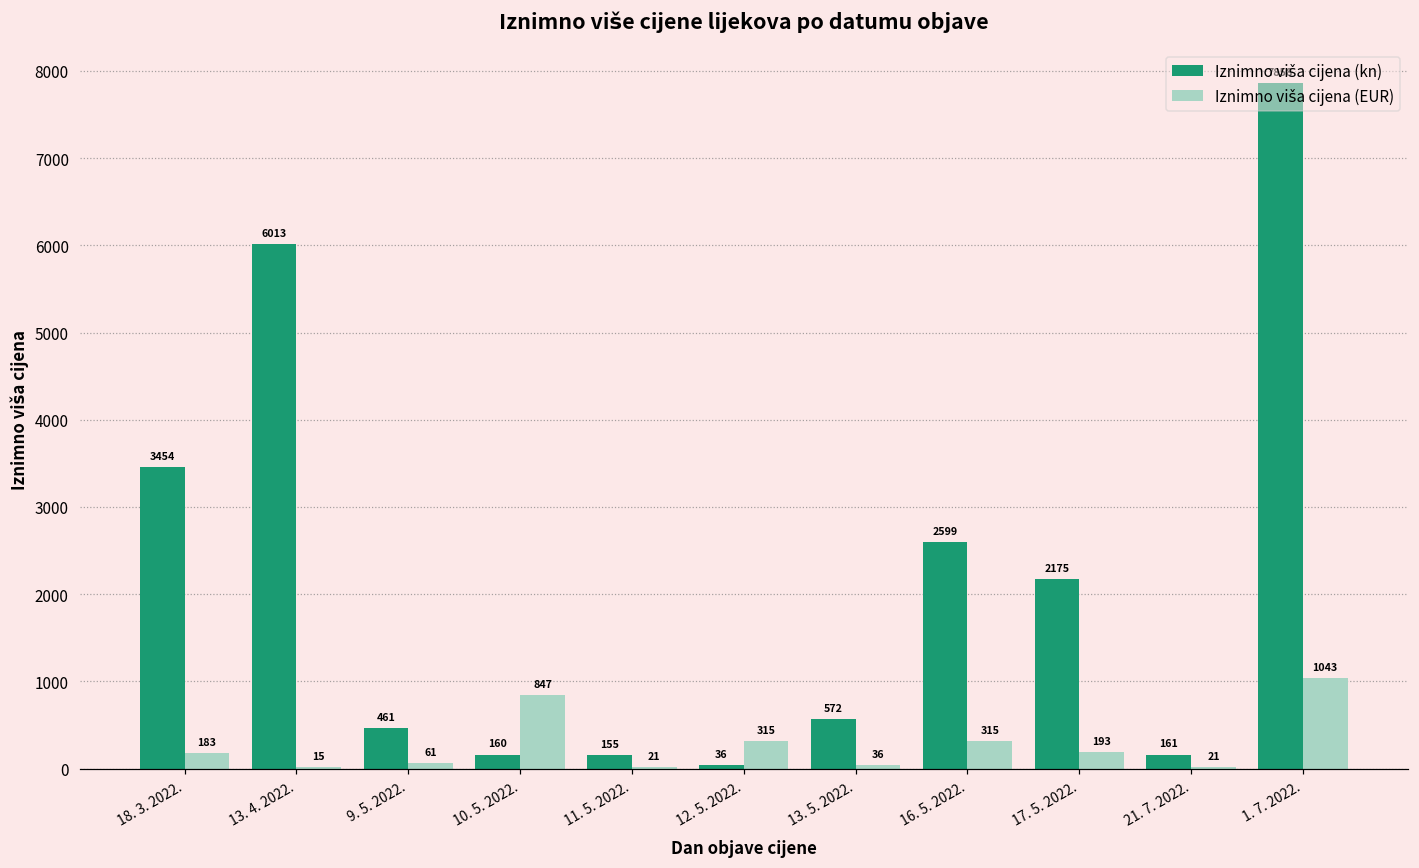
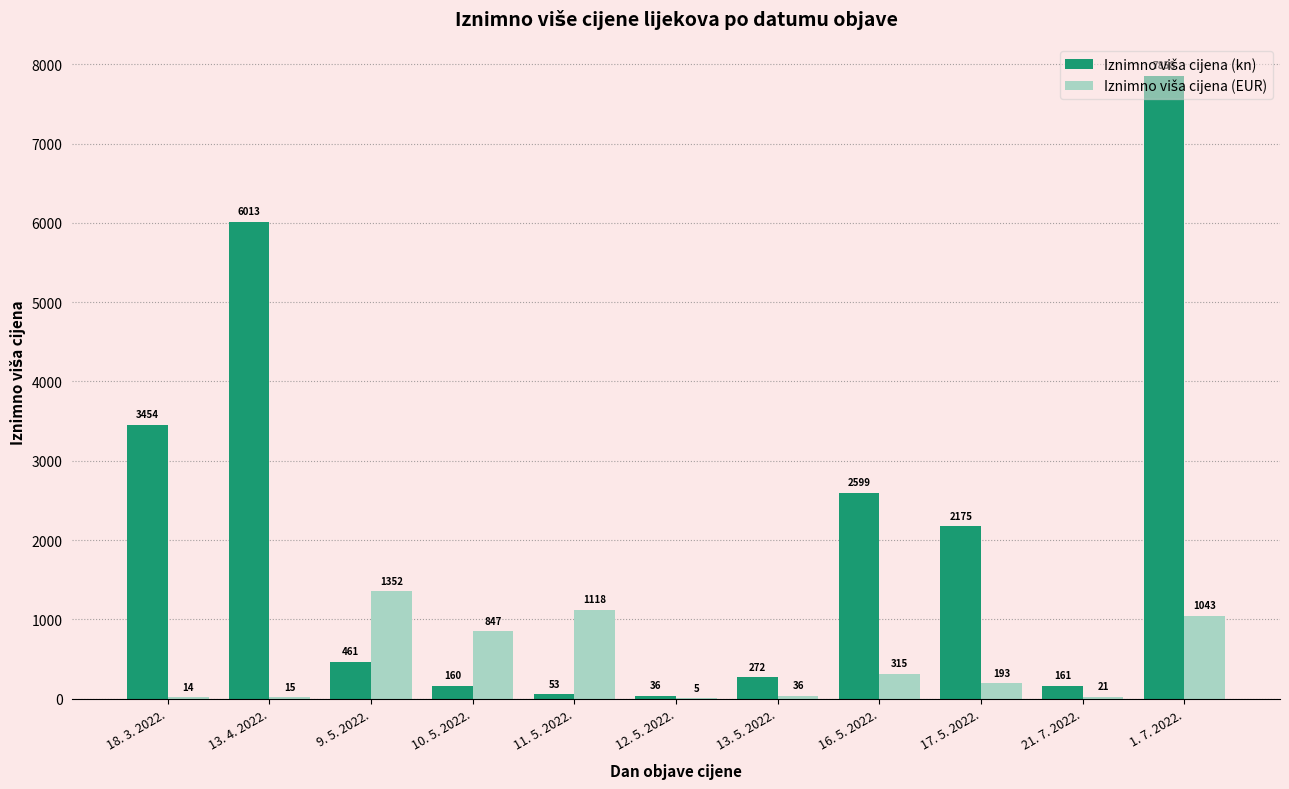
  {
    "Iznimno viša cijena (kn)": {
      "18. 3. 2022.": 3454,
      "13. 4. 2022.": 6013,
      "9. 5. 2022.": 461,
      "10. 5. 2022.": 160,
-     "11. 5. 2022.": 155,
+     "11. 5. 2022.": 53,
      "12. 5. 2022.": 36,
-     "13. 5. 2022.": 572,
+     "13. 5. 2022.": 272,
      "16. 5. 2022.": 2599,
      "17. 5. 2022.": 2175,
      "21. 7. 2022.": 161
    },
    "Iznimno viša cijena (EUR)": {
-     "18. 3. 2022.": 183,
+     "18. 3. 2022.": 14,
      "13. 4. 2022.": 15,
-     "9. 5. 2022.": 61,
+     "9. 5. 2022.": 1352,
      "10. 5. 2022.": 847,
-     "11. 5. 2022.": 21,
-     "12. 5. 2022.": 315,
+     "11. 5. 2022.": 1118,
+     "12. 5. 2022.": 5,
      "13. 5. 2022.": 36,
      "16. 5. 2022.": 315,
      "17. 5. 2022.": 193,
      "21. 7. 2022.": 21,
      "1. 7. 2022.": 1043
    }
  }
